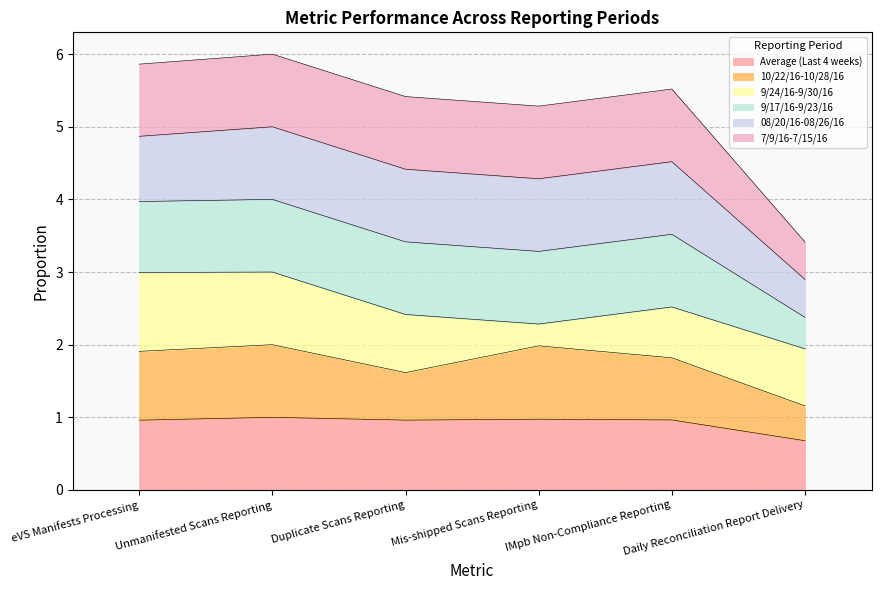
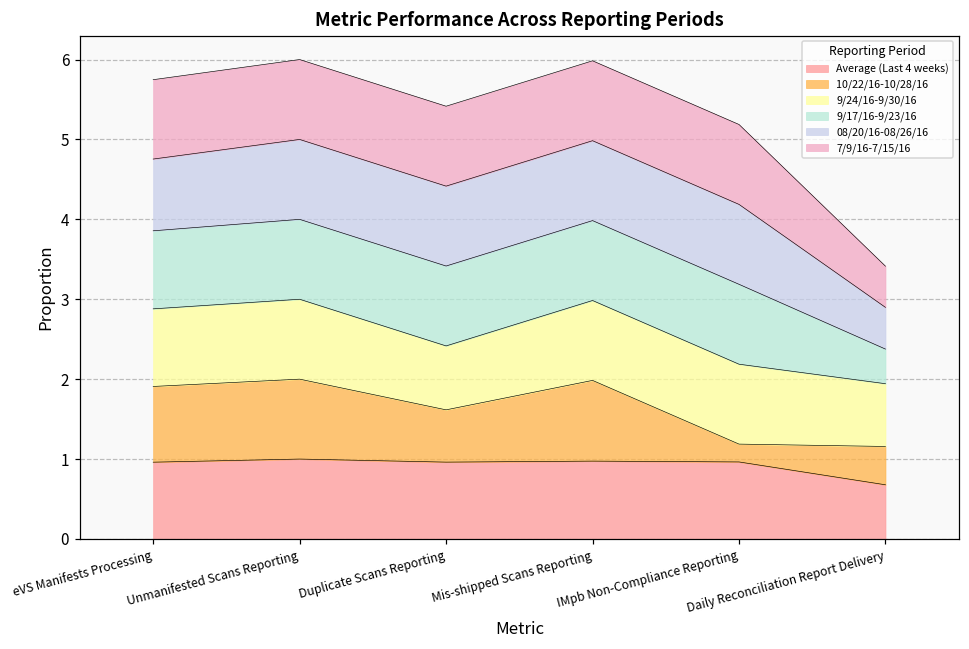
  {
    "10/22/16-10/28/16": {
      "eVS Manifests Processing": 0.9,
      "Unmanifested Scans Reporting": 1.0,
      "Duplicate Scans Reporting": 0.7,
      "Mis-shipped Scans Reporting": 1.0,
-     "IMpb Non-Compliance Reporting": 0.9,
+     "IMpb Non-Compliance Reporting": 0.2,
      "Daily Reconciliation Report Delivery": 0.5
    },
    "9/24/16-9/30/16": {
-     "eVS Manifests Processing": 1.1,
+     "eVS Manifests Processing": 1.0,
      "Unmanifested Scans Reporting": 1.0,
      "Duplicate Scans Reporting": 0.8,
-     "Mis-shipped Scans Reporting": 0.3,
-     "IMpb Non-Compliance Reporting": 0.7,
+     "Mis-shipped Scans Reporting": 1.0,
+     "IMpb Non-Compliance Reporting": 1.0,
      "Daily Reconciliation Report Delivery": 0.8
    }
  }
